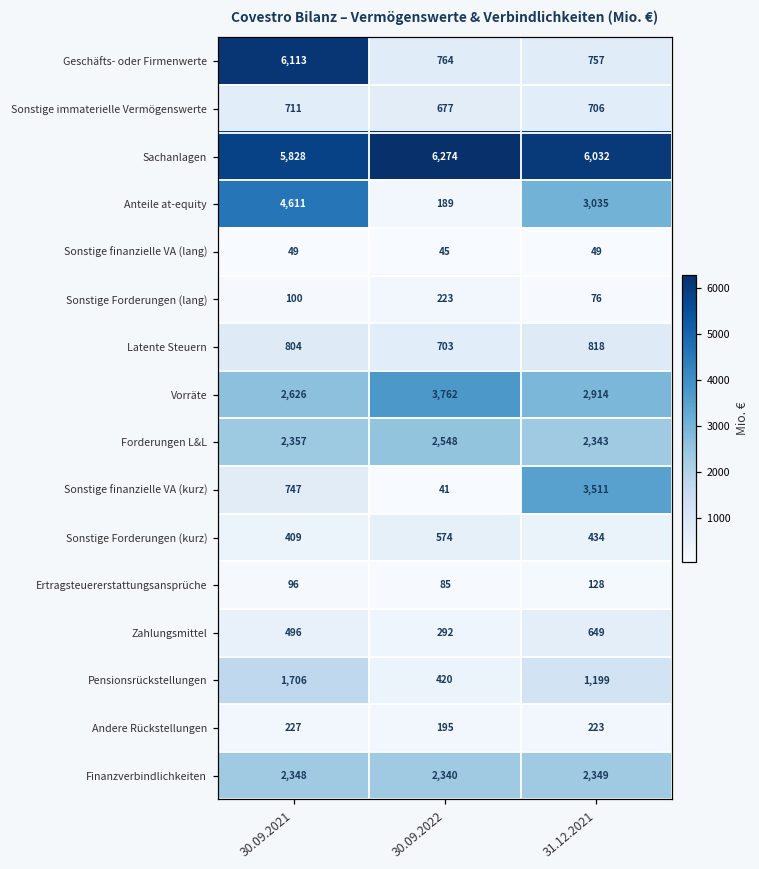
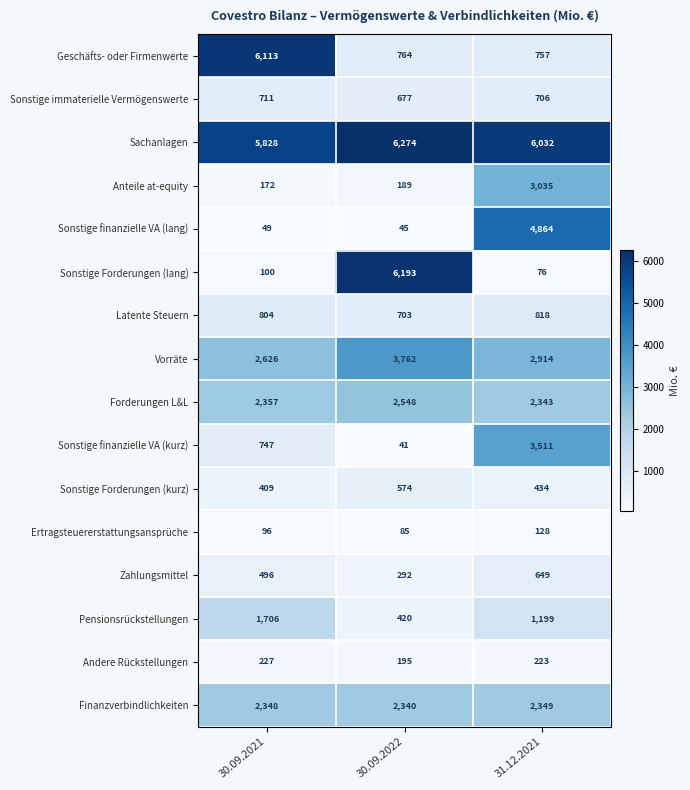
  {
    "Geschäfts- oder Firmenwerte": {
      "30.09.2021": "6,113",
      "30.09.2022": "764",
      "31.12.2021": "757"
    },
    "Sonstige immaterielle Vermögenswerte": {
      "30.09.2021": "711",
      "30.09.2022": "677",
      "31.12.2021": "706"
    },
    "Sachanlagen": {
      "30.09.2021": "5,828",
      "30.09.2022": "6,274",
      "31.12.2021": "6,032"
    },
    "Anteile at-equity": {
-     "30.09.2021": "4,611",
+     "30.09.2021": "172",
      "30.09.2022": "189",
      "31.12.2021": "3,035"
    },
    "Sonstige finanzielle VA (lang)": {
      "30.09.2021": "49",
      "30.09.2022": "45",
-     "31.12.2021": "49"
+     "31.12.2021": "4,864"
    },
    "Sonstige Forderungen (lang)": {
      "30.09.2021": "100",
-     "30.09.2022": "223",
+     "30.09.2022": "6,193",
      "31.12.2021": "76"
    },
    "Latente Steuern": {
      "30.09.2021": "804",
      "30.09.2022": "703",
      "31.12.2021": "818"
    },
    "Vorräte": {
      "30.09.2021": "2,626",
      "30.09.2022": "3,762",
      "31.12.2021": "2,914"
    },
    "Forderungen L&L": {
      "30.09.2021": "2,357",
      "30.09.2022": "2,548",
      "31.12.2021": "2,343"
    },
    "Sonstige finanzielle VA (kurz)": {
      "30.09.2021": "747",
      "30.09.2022": "41",
      "31.12.2021": "3,511"
    },
    "Sonstige Forderungen (kurz)": {
      "30.09.2021": "409",
      "30.09.2022": "574",
      "31.12.2021": "434"
    },
    "Ertragsteuererstattungsansprüche": {
      "30.09.2021": "96",
      "30.09.2022": "85",
      "31.12.2021": "128"
    },
    "Zahlungsmittel": {
      "30.09.2021": "496",
      "30.09.2022": "292",
      "31.12.2021": "649"
    },
    "Pensionsrückstellungen": {
      "30.09.2021": "1,706",
      "30.09.2022": "420",
      "31.12.2021": "1,199"
    },
    "Andere Rückstellungen": {
      "30.09.2021": "227",
      "30.09.2022": "195",
      "31.12.2021": "223"
    },
    "Finanzverbindlichkeiten": {
      "30.09.2021": "2,348",
      "30.09.2022": "2,340",
      "31.12.2021": "2,349"
    }
  }
